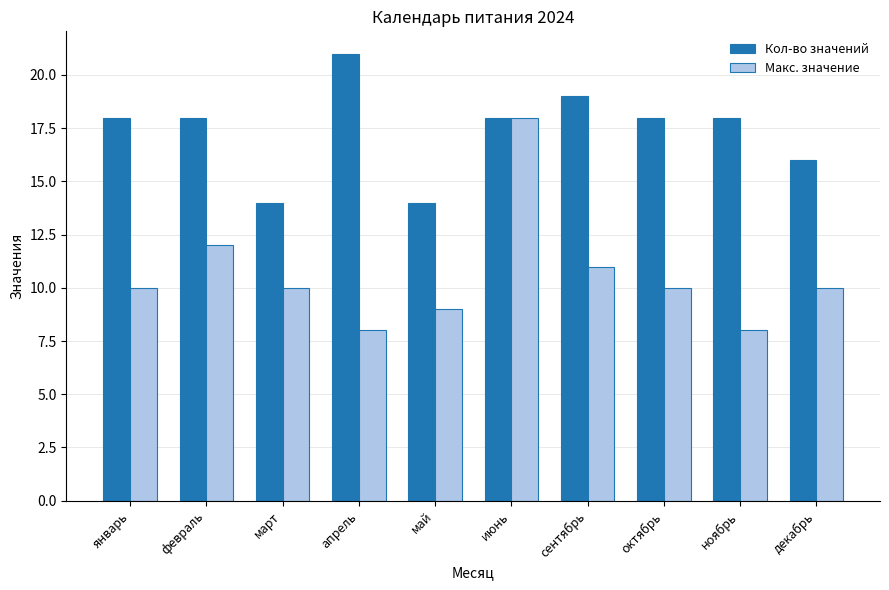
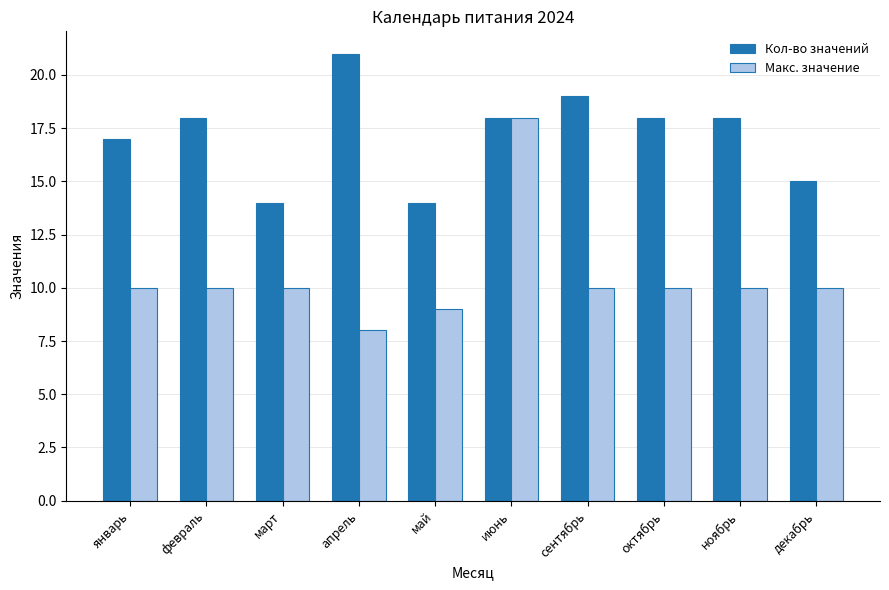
  {
    "Кол-во значений": {
-     "январь": 18,
+     "январь": 17,
      "февраль": 18,
      "март": 14,
      "апрель": 21,
      "май": 14,
      "июнь": 18,
      "сентябрь": 19,
      "октябрь": 18,
      "ноябрь": 18,
-     "декабрь": 16
+     "декабрь": 15
    },
    "Макс. значение": {
      "январь": 10,
-     "февраль": 12,
+     "февраль": 10,
      "март": 10,
      "апрель": 8,
      "май": 9,
      "июнь": 18,
-     "сентябрь": 11,
+     "сентябрь": 10,
      "октябрь": 10,
-     "ноябрь": 8,
+     "ноябрь": 10,
      "декабрь": 10
    }
  }
